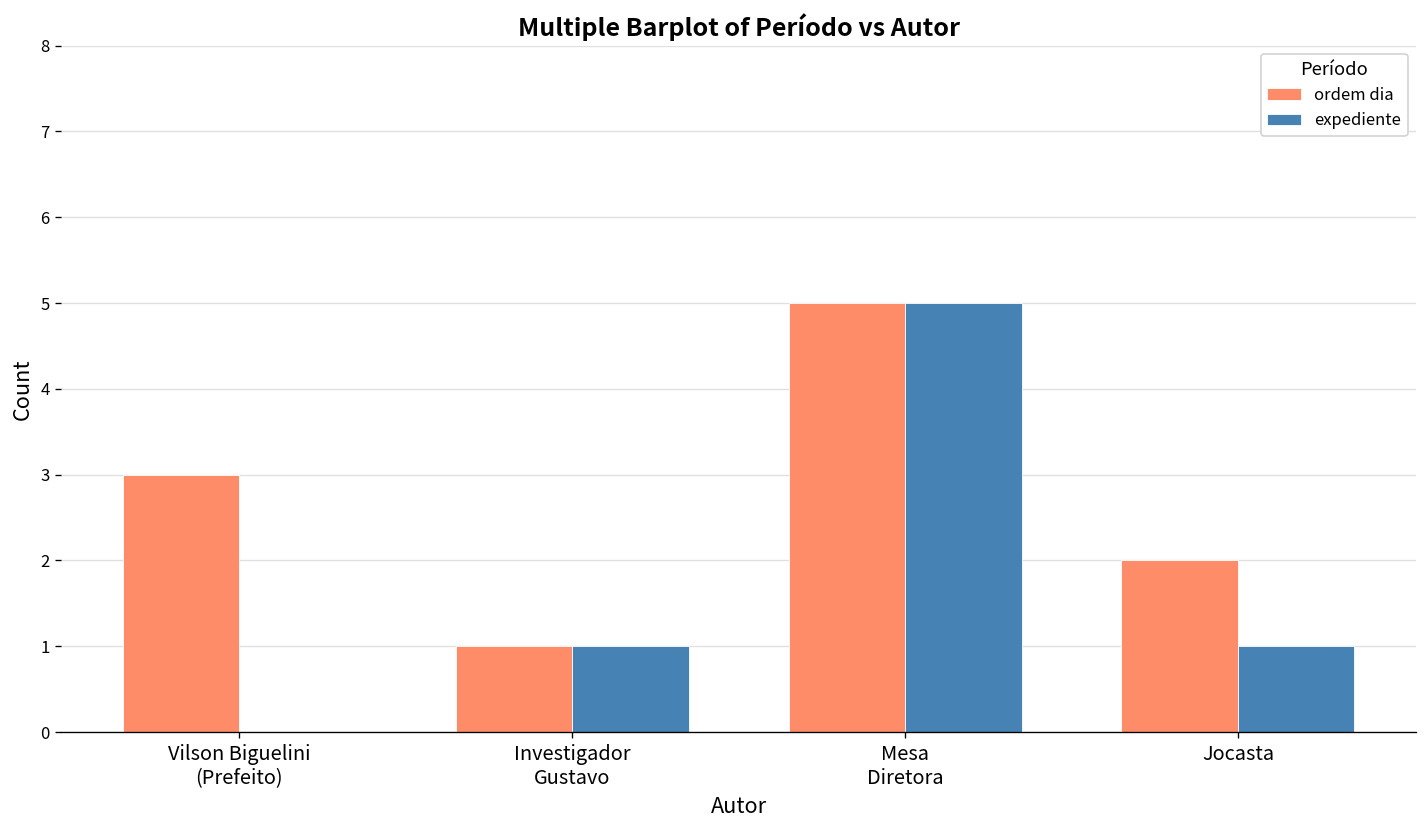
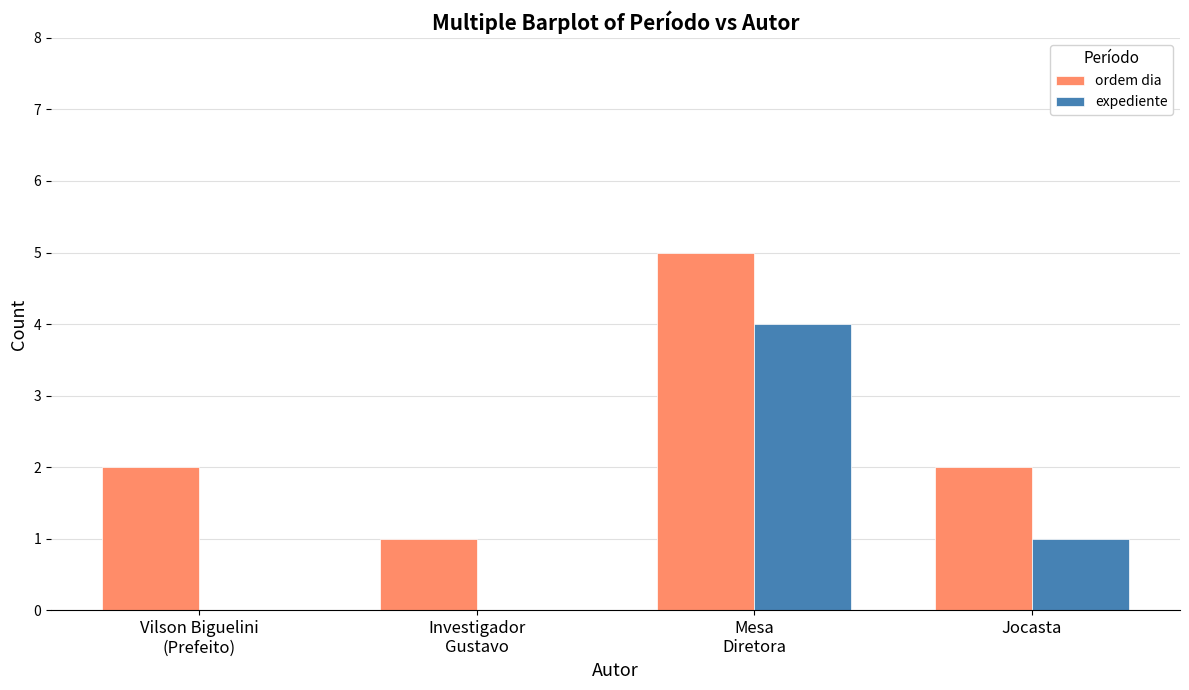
  {
    "ordem dia": {
-     "Vilson Biguelini (Prefeito)": 3,
+     "Vilson Biguelini (Prefeito)": 2,
      "Investigador Gustavo": 1,
      "Mesa Diretora": 5,
      "Jocasta": 2
    },
    "expediente": {
      "Vilson Biguelini (Prefeito)": 0,
-     "Investigador Gustavo": 1,
-     "Mesa Diretora": 5,
+     "Investigador Gustavo": 0,
+     "Mesa Diretora": 4,
      "Jocasta": 1
    }
  }
